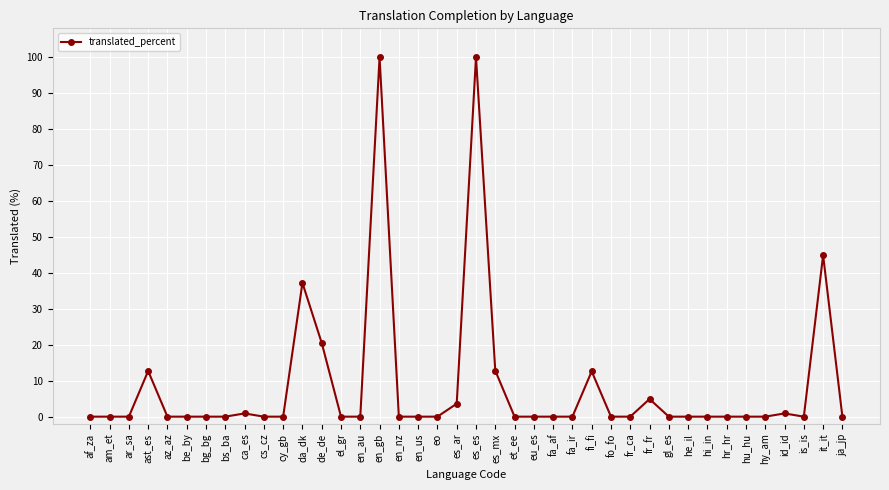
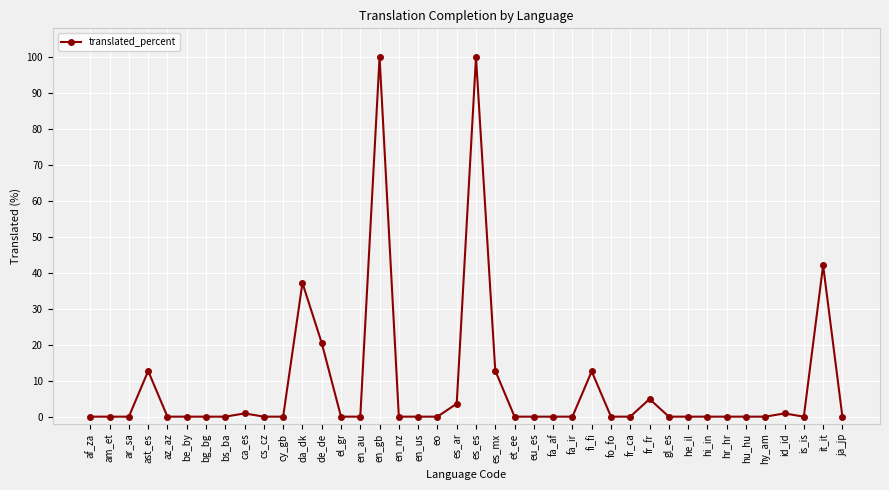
  {
    "af_za": 0,
    "am_et": 0,
    "ar_sa": 0,
    "ast_es": 13,
    "az_az": 0,
    "be_by": 0,
    "bg_bg": 0,
    "bs_ba": 0,
    "ca_es": 1,
    "cs_cz": 0,
    "cy_gb": 0,
    "da_dk": 37,
    "de_de": 21,
    "el_gr": 0,
    "en_au": 0,
    "en_gb": 100,
    "en_nz": 0,
    "en_us": 0,
    "eo": 0,
    "es_ar": 4,
    "es_es": 100,
    "es_mx": 13,
    "et_ee": 0,
    "eu_es": 0,
    "fa_af": 0,
    "fa_ir": 0,
    "fi_fi": 13,
    "fo_fo": 0,
    "fr_ca": 0,
    "fr_fr": 5,
    "gl_es": 0,
    "he_il": 0,
    "hi_in": 0,
    "hr_hr": 0,
    "hu_hu": 0,
    "hy_am": 0,
    "id_id": 1,
    "is_is": 0,
-   "it_it": 45,
+   "it_it": 42,
    "ja_jp": 0
  }
